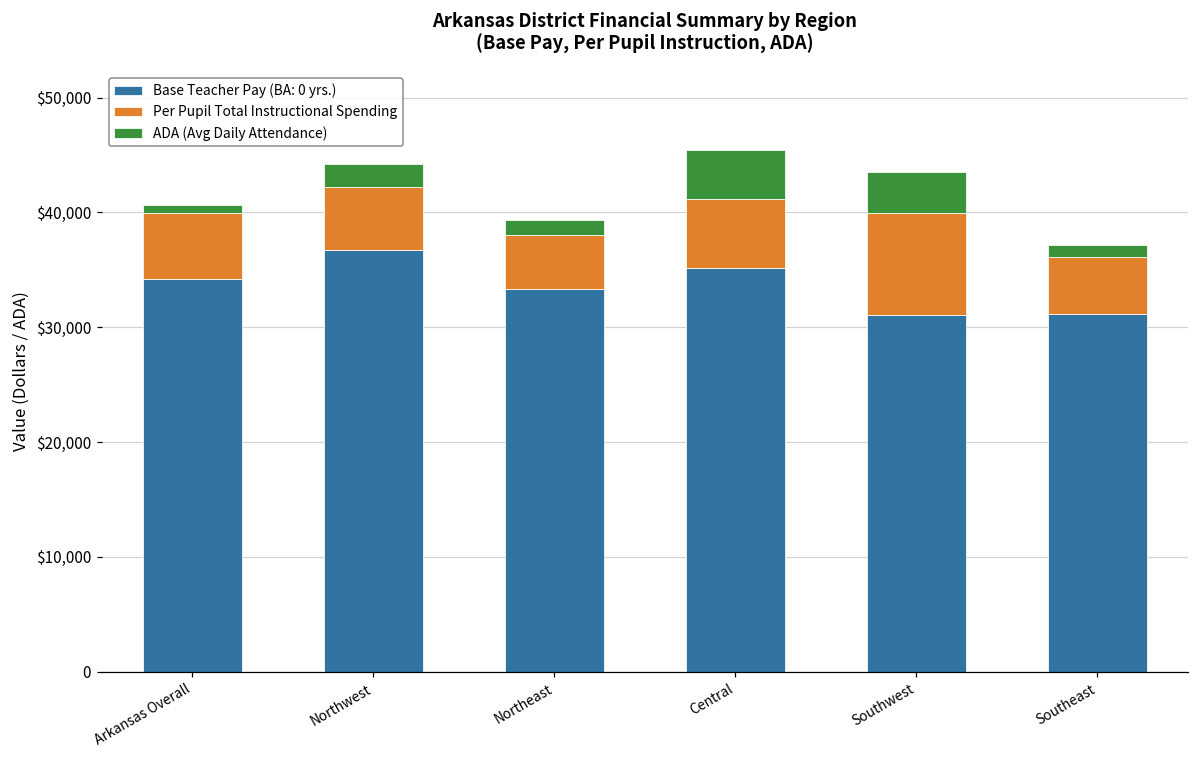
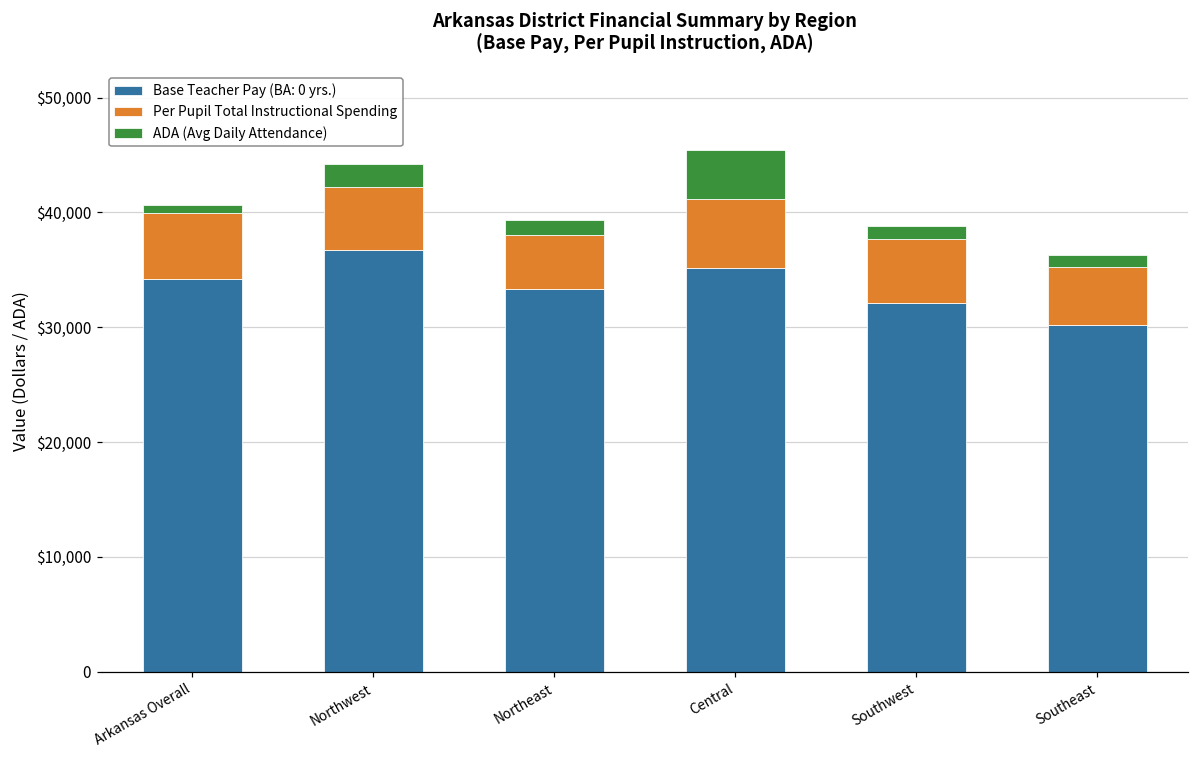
  {
    "Base Teacher Pay (BA: 0 yrs.)": {
      "Arkansas Overall": "$34,200",
      "Northwest": "$36,700",
      "Northeast": "$33,300",
      "Central": "$35,200",
-     "Southwest": "$31,100",
-     "Southeast": "$31,100"
+     "Southwest": "$32,100",
+     "Southeast": "$30,200"
    },
    "Per Pupil Total Instructional Spending": {
      "Arkansas Overall": "$5,700",
      "Northwest": "$5,500",
      "Northeast": "$4,700",
      "Central": "$6,000",
-     "Southwest": "$8,900",
+     "Southwest": "$5,600",
      "Southeast": "$5,000"
    },
    "ADA (Avg Daily Attendance)": {
      "Arkansas Overall": "$700",
      "Northwest": "$2,000",
      "Northeast": "$1,300",
      "Central": "$4,300",
-     "Southwest": "$3,600",
+     "Southwest": "$1,100",
      "Southeast": "$1,000"
    }
  }
